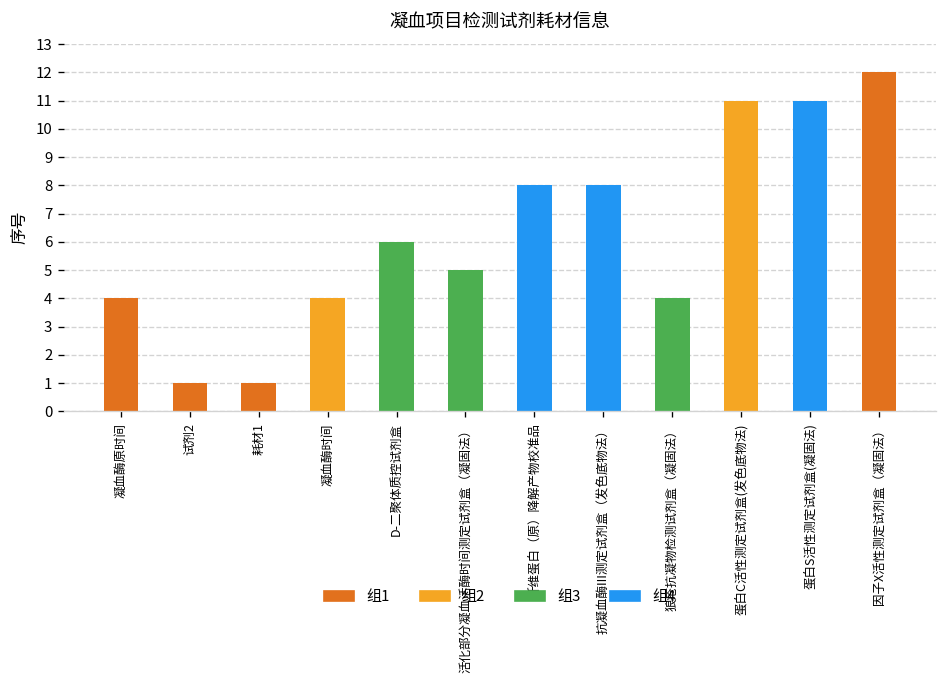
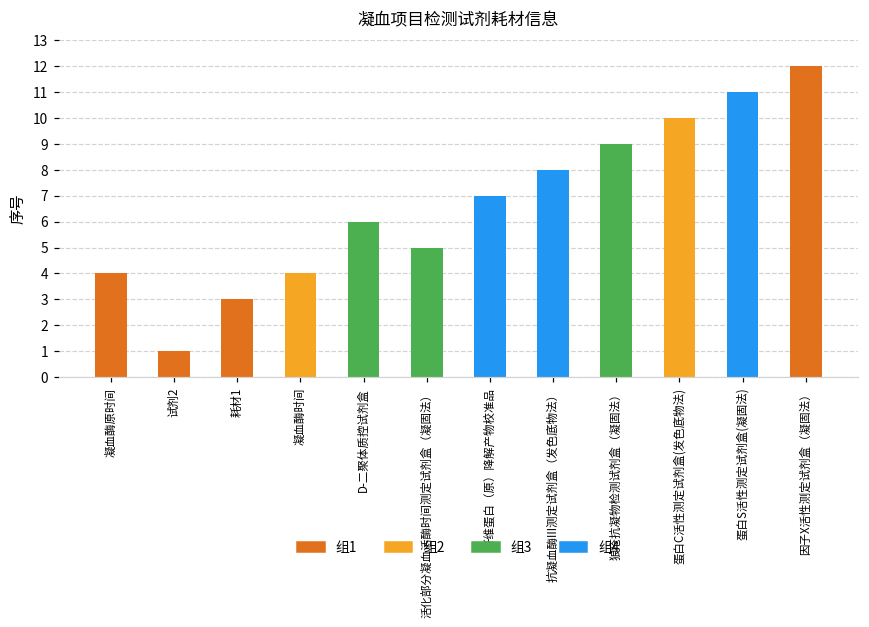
  {
    "凝血酶原时间": 4,
    "试剂2": 1,
-   "耗材1": 1,
+   "耗材1": 3,
    "凝血酶时间": 4,
    "D-二聚体质控试剂盒": 6,
    "活化部分凝血活酶时间测定试剂盒（凝固法）": 5,
-   "纤维蛋白（原）降解产物校准品": 8,
+   "纤维蛋白（原）降解产物校准品": 7,
    "抗凝血酶III测定试剂盒（发色底物法）": 8,
-   "狼疮抗凝物检测试剂盒（凝固法）": 4,
-   "蛋白C活性测定试剂盒(发色底物法)": 11,
+   "狼疮抗凝物检测试剂盒（凝固法）": 9,
+   "蛋白C活性测定试剂盒(发色底物法)": 10,
    "蛋白S活性测定试剂盒(凝固法)": 11,
    "因子X活性测定试剂盒（凝固法）": 12
  }
